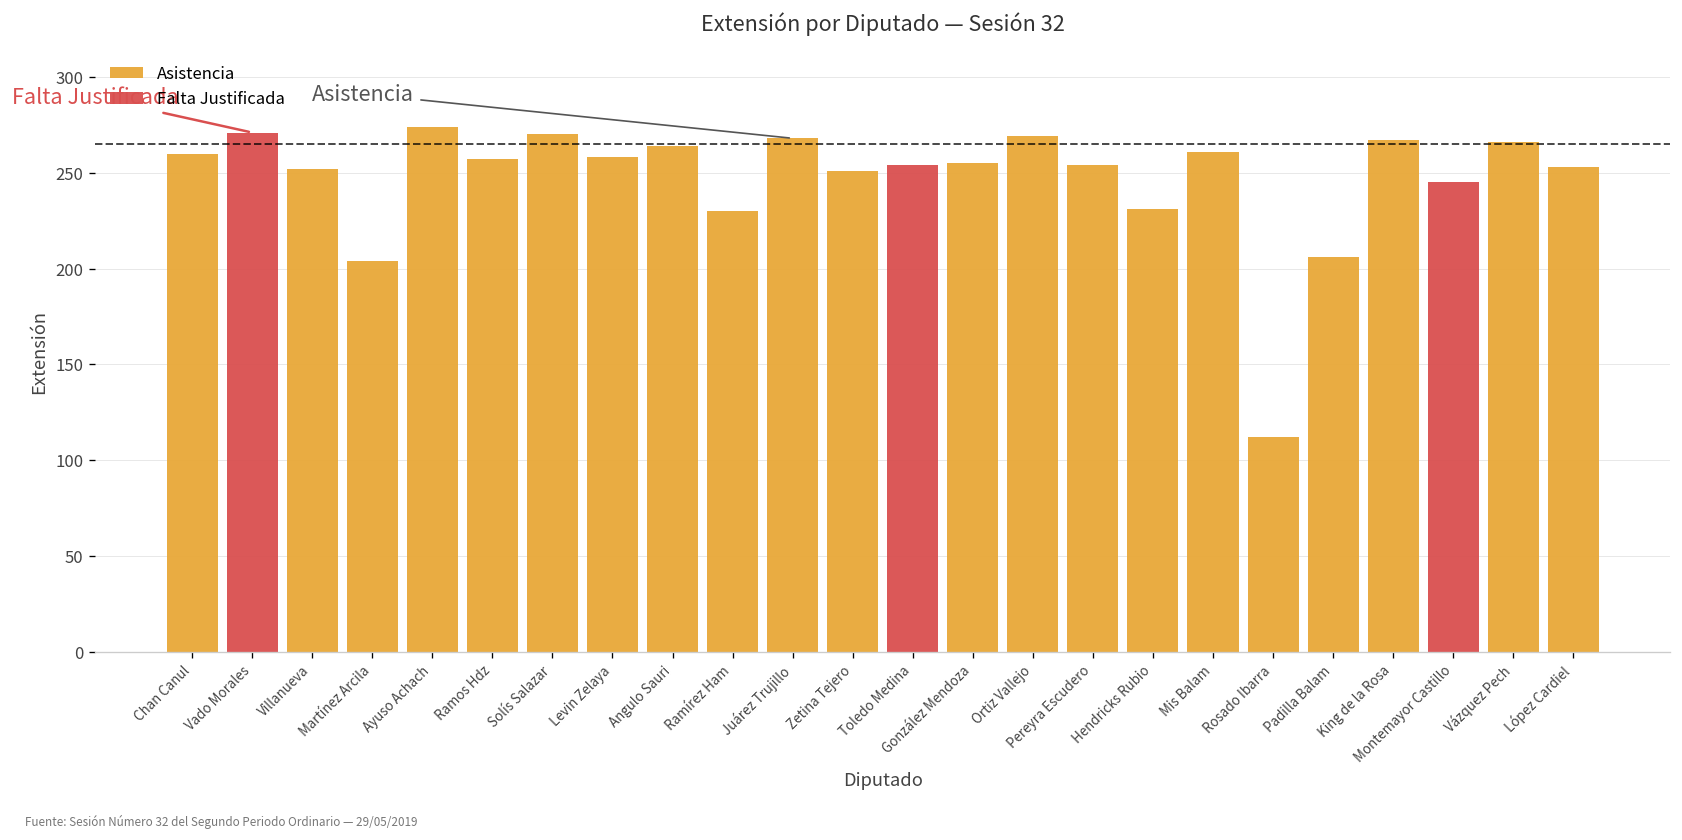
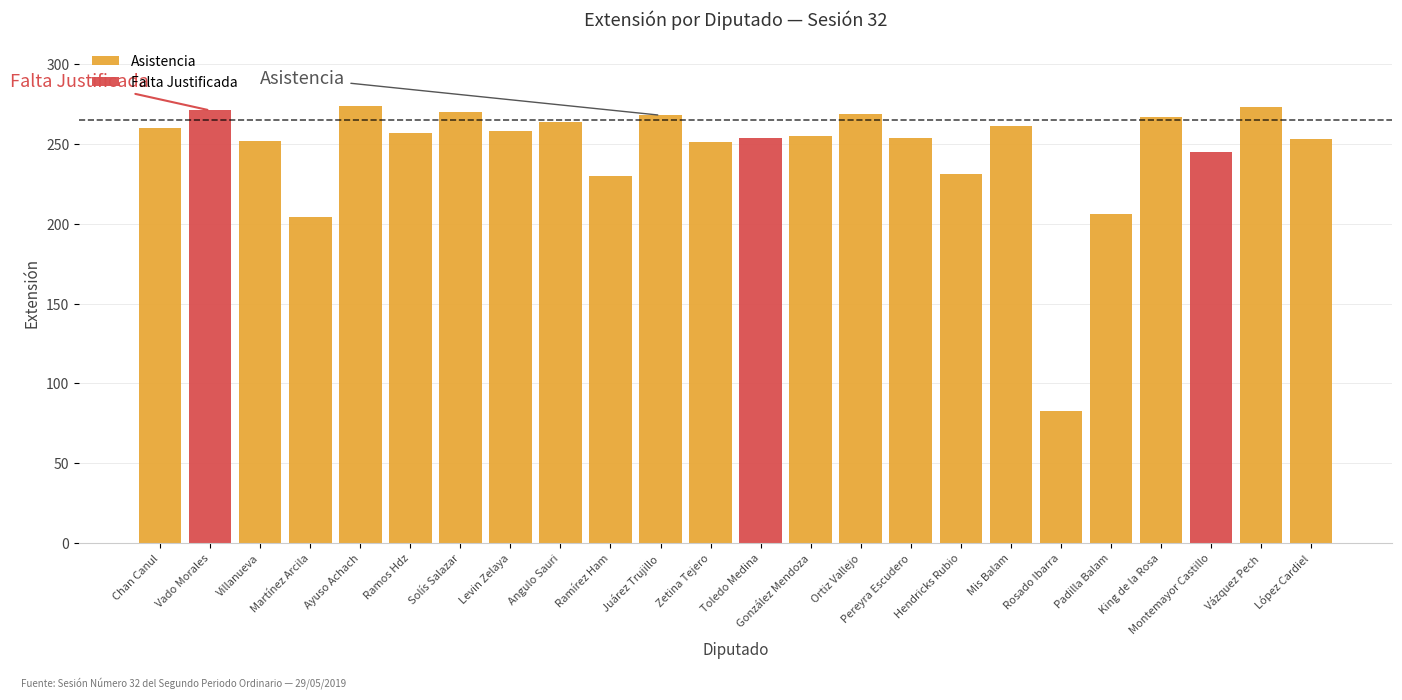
  {
    "Asistencia": {
      "Chan Canul": 260,
      "Vado Morales": 0,
      "Villanueva": 252,
      "Martínez Arcila": 204,
      "Ayuso Achach": 274,
      "Ramos Hdz": 257,
      "Solís Salazar": 270,
      "Levin Zelaya": 258,
      "Angulo Sauri": 264,
      "Ramírez Ham": 230,
      "Juárez Trujillo": 268,
      "Zetina Tejero": 251,
      "Toledo Medina": 0,
      "González Mendoza": 255,
      "Ortiz Vallejo": 269,
      "Pereyra Escudero": 254,
      "Hendricks Rubio": 231,
      "Mis Balam": 261,
-     "Rosado Ibarra": 112,
+     "Rosado Ibarra": 83,
      "Padilla Balam": 206,
      "King de la Rosa": 267,
      "Montemayor Castillo": 0,
-     "Vázquez Pech": 266,
+     "Vázquez Pech": 273,
      "López Cardiel": 253
    },
    "Falta Justificada": {
      "Chan Canul": 0,
      "Vado Morales": 271,
      "Villanueva": 0,
      "Martínez Arcila": 0,
      "Ayuso Achach": 0,
      "Ramos Hdz": 0,
      "Solís Salazar": 0,
      "Levin Zelaya": 0,
      "Angulo Sauri": 0,
      "Ramírez Ham": 0,
      "Juárez Trujillo": 0,
      "Zetina Tejero": 0,
      "Toledo Medina": 254,
      "González Mendoza": 0,
      "Ortiz Vallejo": 0,
      "Pereyra Escudero": 0,
      "Hendricks Rubio": 0,
      "Mis Balam": 0,
      "Rosado Ibarra": 0,
      "Padilla Balam": 0,
      "King de la Rosa": 0,
      "Montemayor Castillo": 245,
      "Vázquez Pech": 0,
      "López Cardiel": 0
    }
  }
